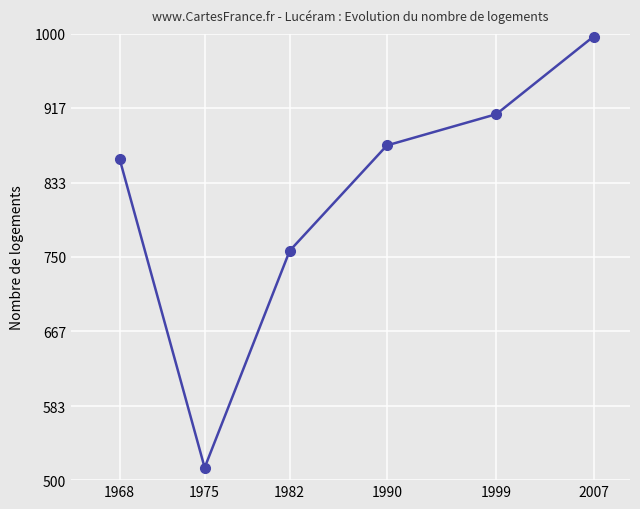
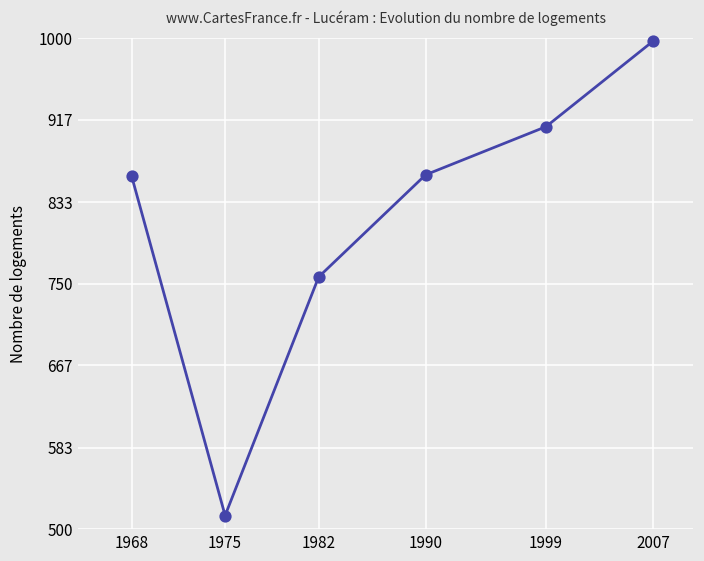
  {
    "1968": 860,
    "1975": 510,
    "1982": 760,
-   "1990": 880,
+   "1990": 860,
    "1999": 910,
    "2007": 1000
  }
